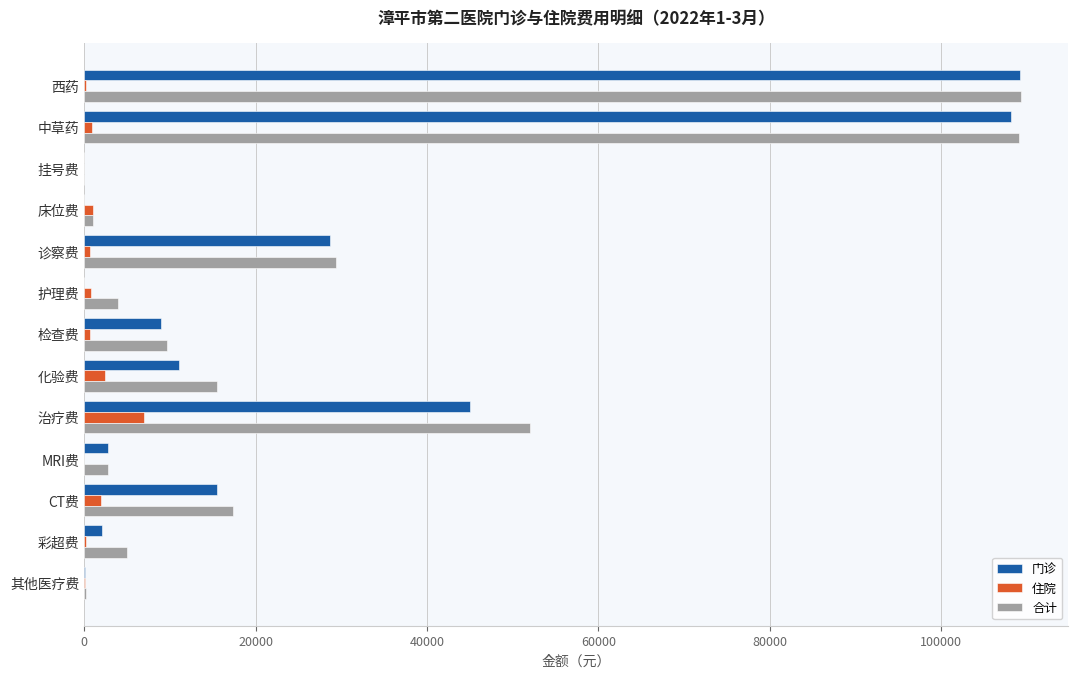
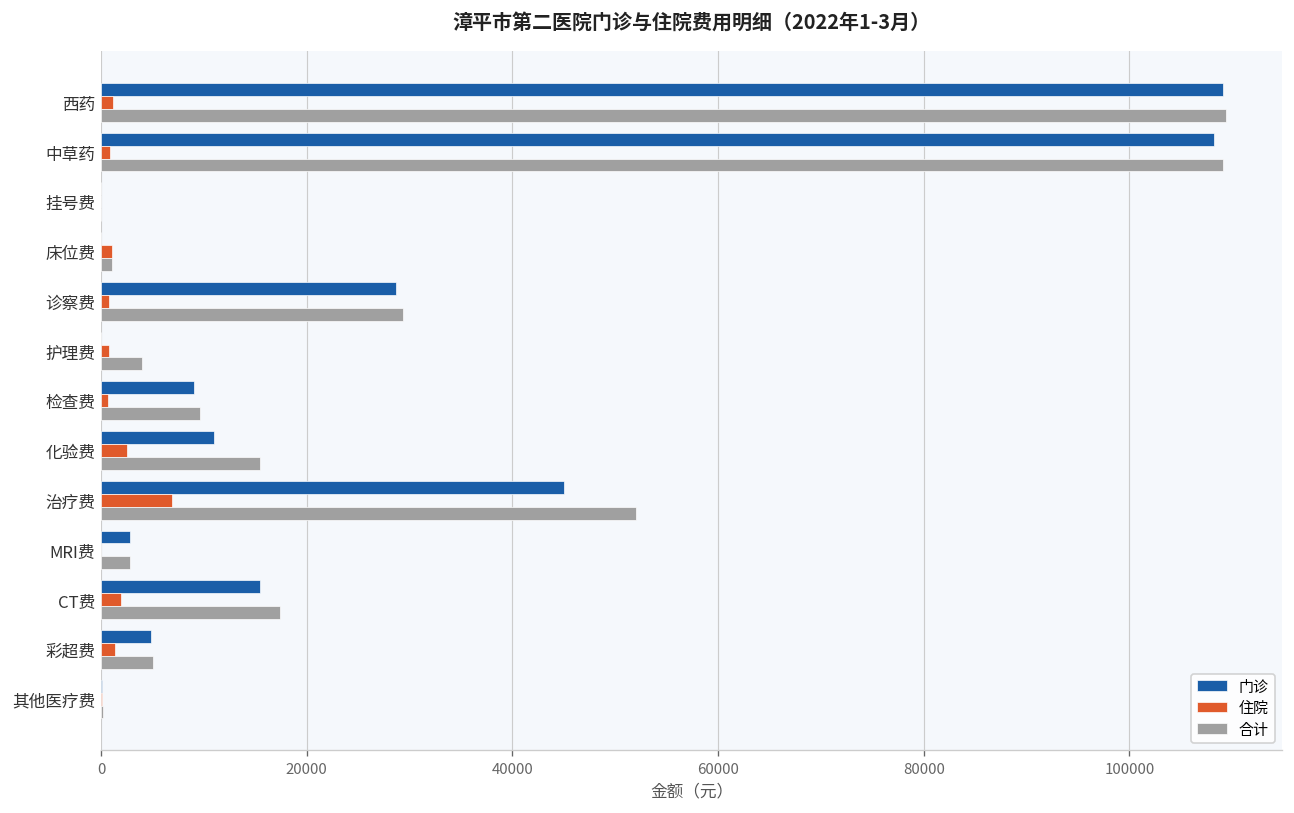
  {
    "门诊": {
      "西药": 109000,
      "中草药": 108000,
      "挂号费": 0,
      "床位费": 0,
      "诊察费": 29000,
      "护理费": 0,
      "检查费": 9000,
      "化验费": 11000,
      "治疗费": 45000,
      "MRI费": 3000,
      "CT费": 15000,
-     "彩超费": 2000
+     "彩超费": 5000
    },
    "住院": {
-     "西药": 0,
+     "西药": 1000,
      "中草药": 1000,
      "挂号费": 0,
      "床位费": 1000,
      "诊察费": 1000,
      "护理费": 1000,
      "检查费": 1000,
      "化验费": 2000,
      "治疗费": 7000,
      "MRI费": 0,
      "CT费": 2000,
-     "彩超费": 0
+     "彩超费": 1000
    },
    "合计": {
      "西药": 109000,
      "中草药": 109000,
      "挂号费": 0,
      "床位费": 1000,
      "诊察费": 29000,
      "护理费": 4000,
      "检查费": 10000,
      "化验费": 15000,
      "治疗费": 52000,
      "MRI费": 3000,
      "CT费": 17000,
      "彩超费": 5000
    }
  }
